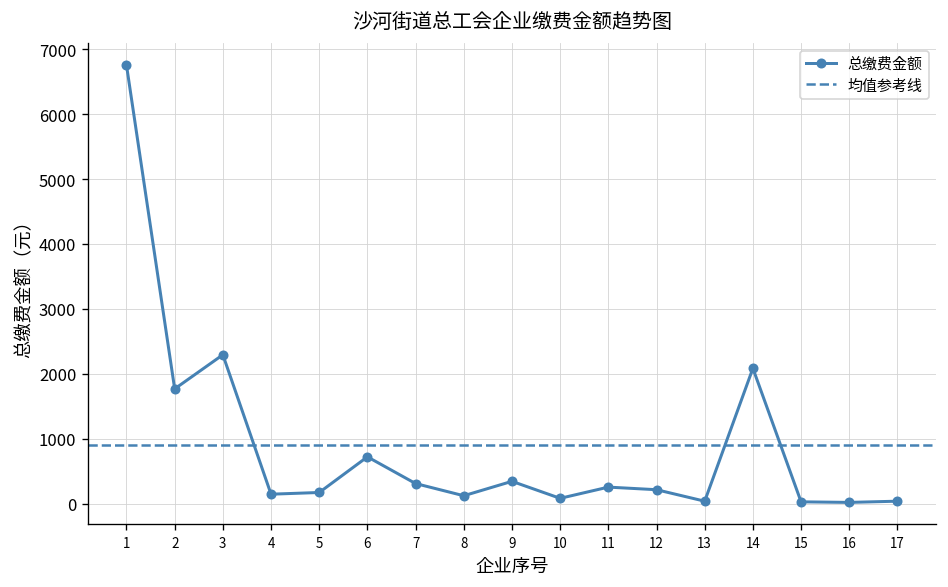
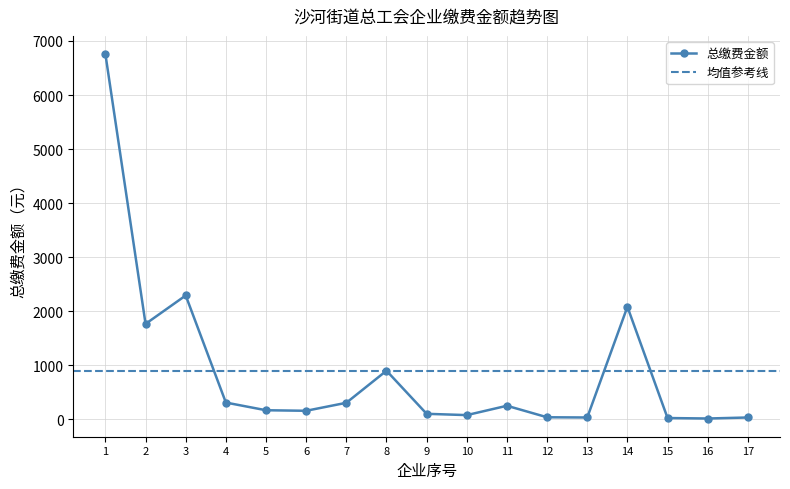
  {
    "1": 6800,
    "2": 1800,
    "3": 2300,
-   "4": 100,
+   "4": 300,
    "5": 200,
-   "6": 700,
+   "6": 200,
    "7": 300,
-   "8": 100,
-   "9": 300,
+   "8": 900,
+   "9": 100,
    "10": 100,
    "11": 300,
-   "12": 200,
+   "12": 0,
    "13": 0,
    "14": 2100,
    "15": 0,
    "16": 0,
    "17": 0
  }
